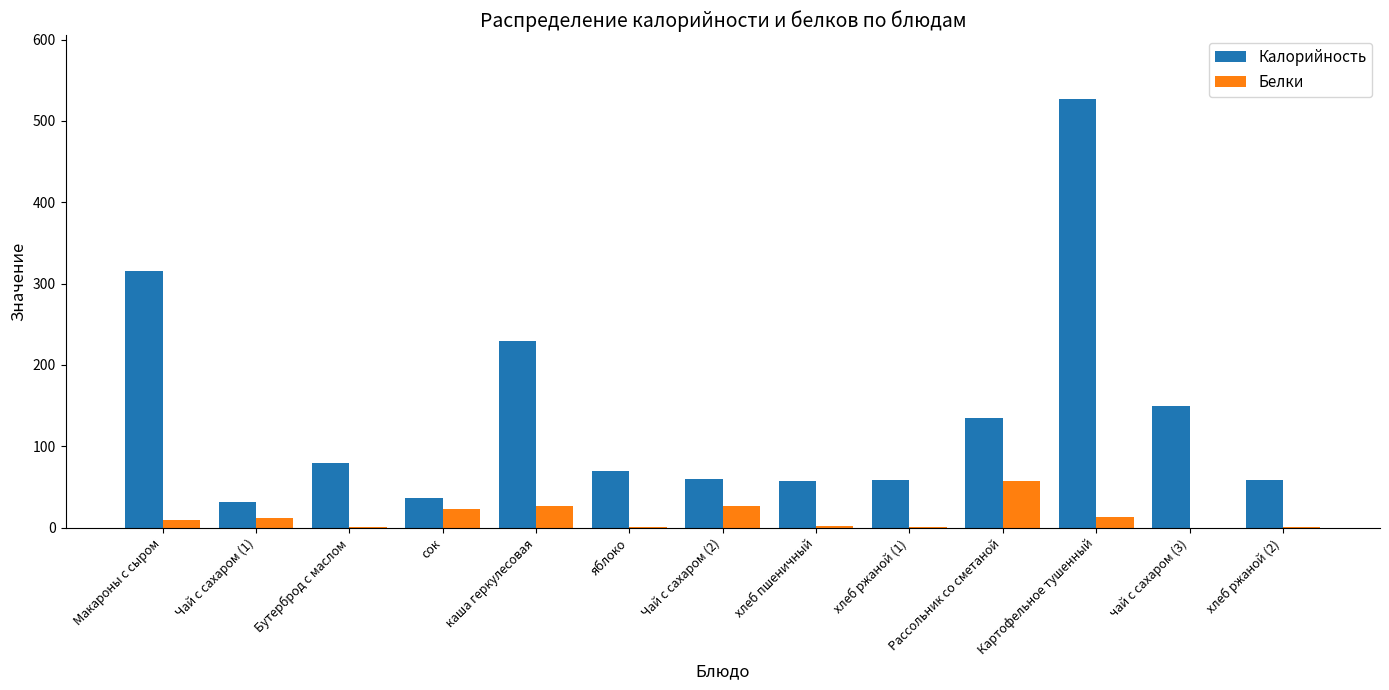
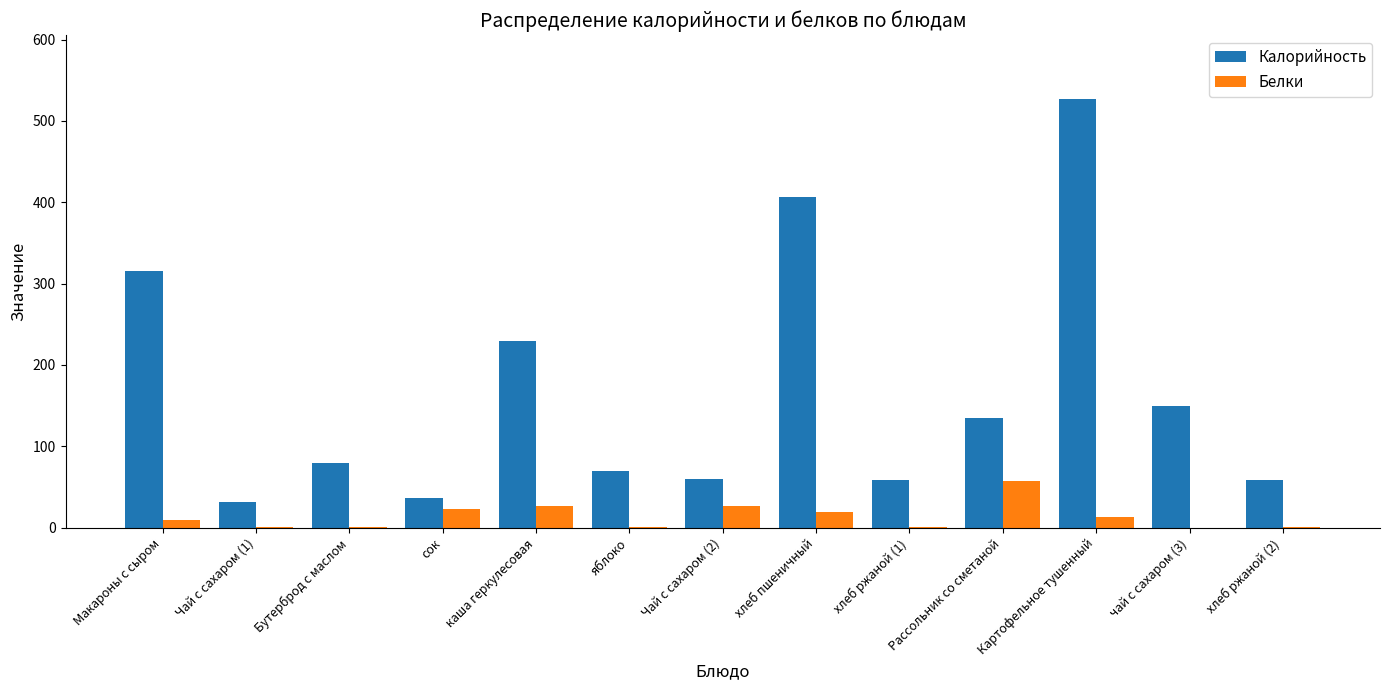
  {
    "Калорийность": {
      "Макароны с сыром": 320,
      "Чай с сахаром (1)": 30,
      "Бутерброд с маслом": 80,
      "сок": 40,
      "каша геркулесовая": 230,
      "яблоко": 70,
      "Чай с сахаром (2)": 60,
-     "хлеб пшеничный": 60,
+     "хлеб пшеничный": 410,
      "хлеб ржаной (1)": 60,
      "Рассольник со сметаной": 140,
      "Картофельное тушенный": 530,
      "чай с сахаром (3)": 150,
      "хлеб ржаной (2)": 60
    },
    "Белки": {
      "Макароны с сыром": 10,
-     "Чай с сахаром (1)": 10,
+     "Чай с сахаром (1)": 0,
      "сок": 20,
      "каша геркулесовая": 30,
      "Чай с сахаром (2)": 30,
-     "хлеб пшеничный": 0,
+     "хлеб пшеничный": 20,
      "Рассольник со сметаной": 60,
      "Картофельное тушенный": 10
    }
  }
